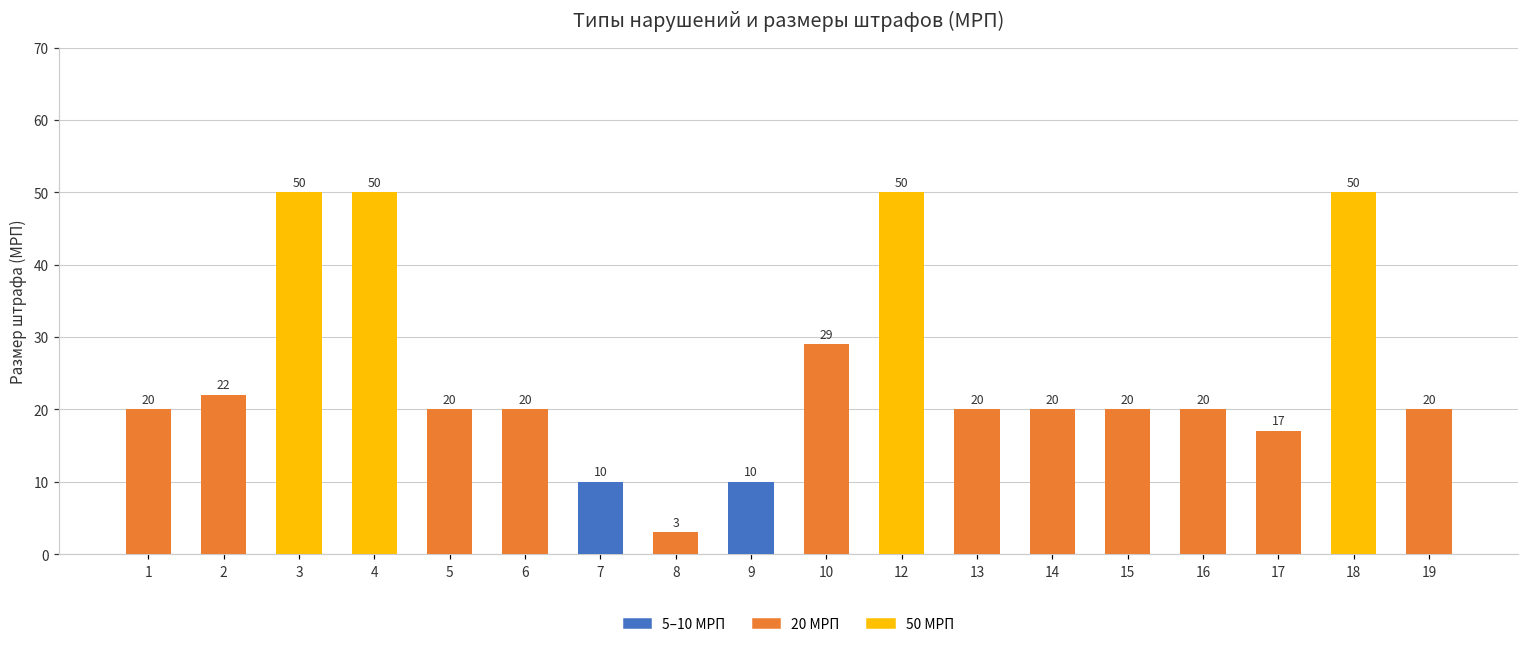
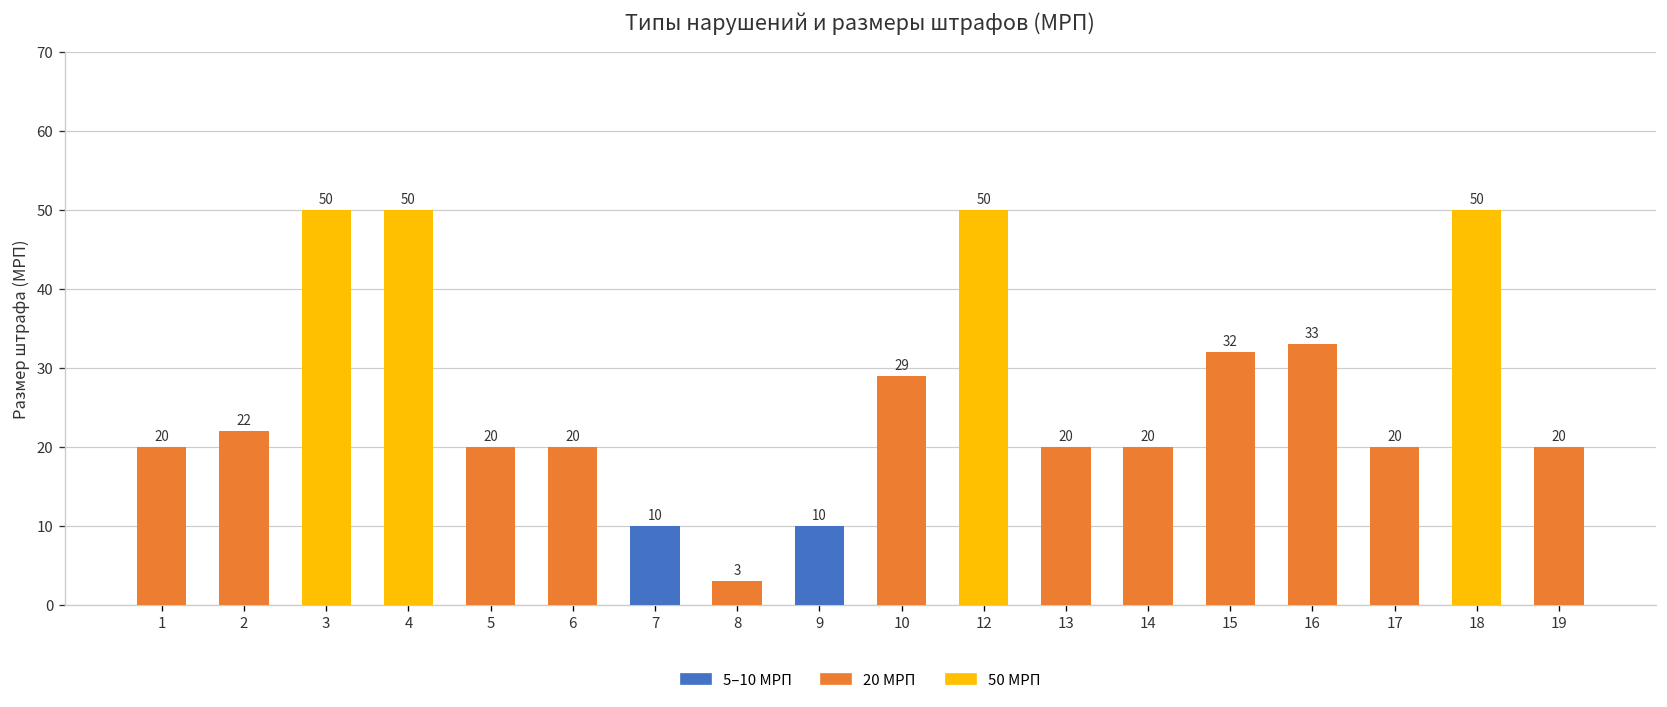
  {
    "1": 20,
    "2": 22,
    "3": 50,
    "4": 50,
    "5": 20,
    "6": 20,
    "7": 10,
    "8": 3,
    "9": 10,
    "10": 29,
    "12": 50,
    "13": 20,
    "14": 20,
-   "15": 20,
-   "16": 20,
-   "17": 17,
+   "15": 32,
+   "16": 33,
+   "17": 20,
    "18": 50,
    "19": 20
  }
